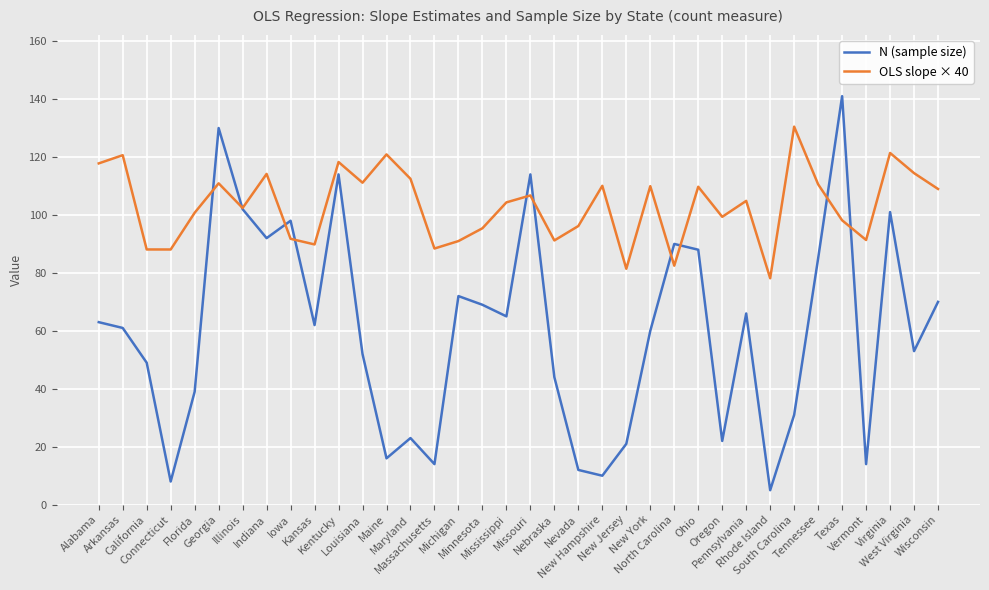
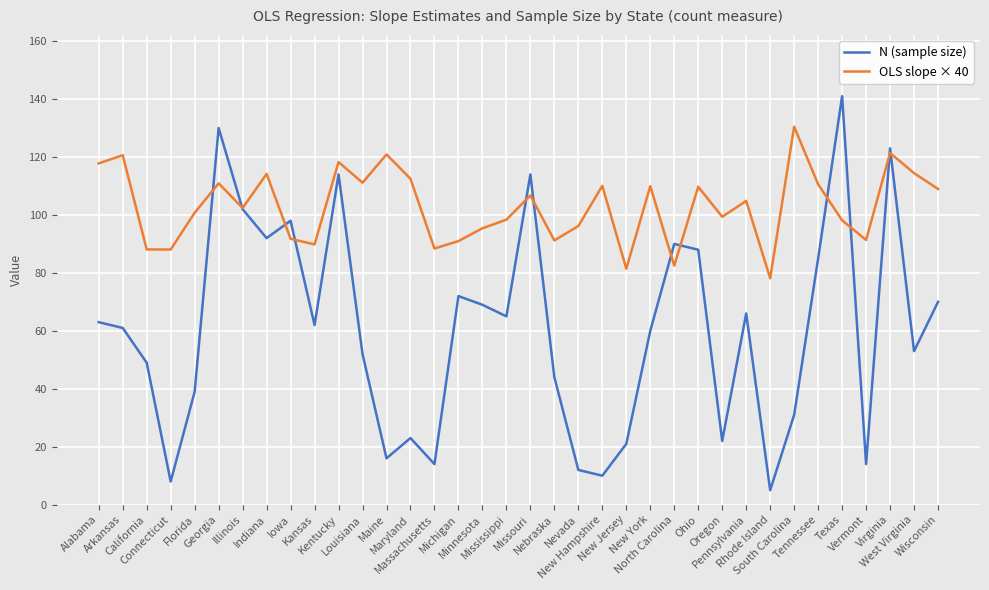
  {
    "N (sample size)": {
      "Alabama": 63,
      "Arkansas": 61,
      "California": 49,
      "Connecticut": 8,
      "Florida": 39,
      "Georgia": 130,
      "Indiana": 92,
      "Iowa": 98,
      "Kansas": 62,
      "Kentucky": 114,
      "Louisiana": 52,
      "Maine": 16,
      "Maryland": 23,
      "Massachusetts": 14,
      "Michigan": 72,
      "Minnesota": 69,
      "Mississippi": 65,
      "Missouri": 114,
      "Nebraska": 44,
      "Nevada": 12,
      "New Hampshire": 10,
      "New Jersey": 21,
      "New York": 60,
      "North Carolina": 90,
      "Ohio": 88,
      "Oregon": 22,
      "Pennsylvania": 66,
      "Rhode Island": 5,
      "South Carolina": 31,
      "Tennessee": 85,
      "Texas": 141,
      "Vermont": 14,
-     "Virginia": 101,
+     "Virginia": 123,
      "West Virginia": 53,
      "Wisconsin": 70
    },
    "OLS slope × 40": {
      "Alabama": 118,
      "Arkansas": 121,
      "California": 88,
      "Connecticut": 88,
      "Florida": 101,
      "Georgia": 111,
      "Indiana": 114,
      "Iowa": 92,
      "Kansas": 90,
      "Kentucky": 118,
      "Louisiana": 111,
      "Maine": 121,
      "Maryland": 112,
      "Massachusetts": 88,
      "Michigan": 91,
      "Minnesota": 95,
-     "Mississippi": 104,
+     "Mississippi": 98,
      "Missouri": 107,
      "Nebraska": 91,
      "Nevada": 96,
      "New Hampshire": 110,
      "New Jersey": 81,
      "New York": 110,
      "North Carolina": 82,
      "Ohio": 110,
      "Oregon": 99,
      "Pennsylvania": 105,
      "Rhode Island": 78,
      "South Carolina": 130,
      "Tennessee": 111,
      "Texas": 98,
      "Vermont": 91,
      "Virginia": 121,
      "West Virginia": 114,
      "Wisconsin": 109
    }
  }
